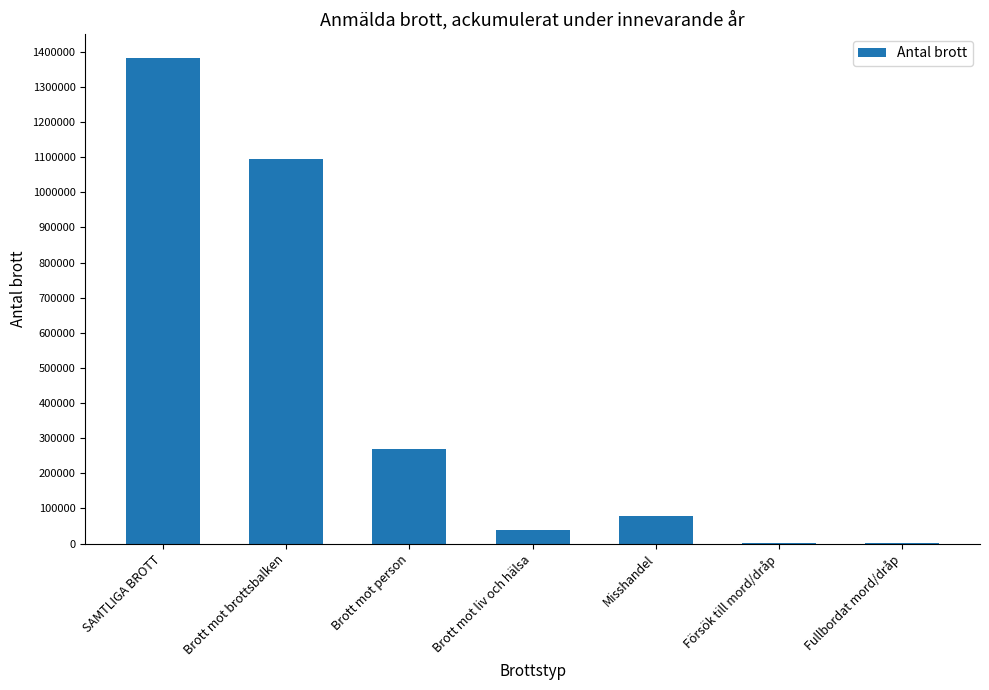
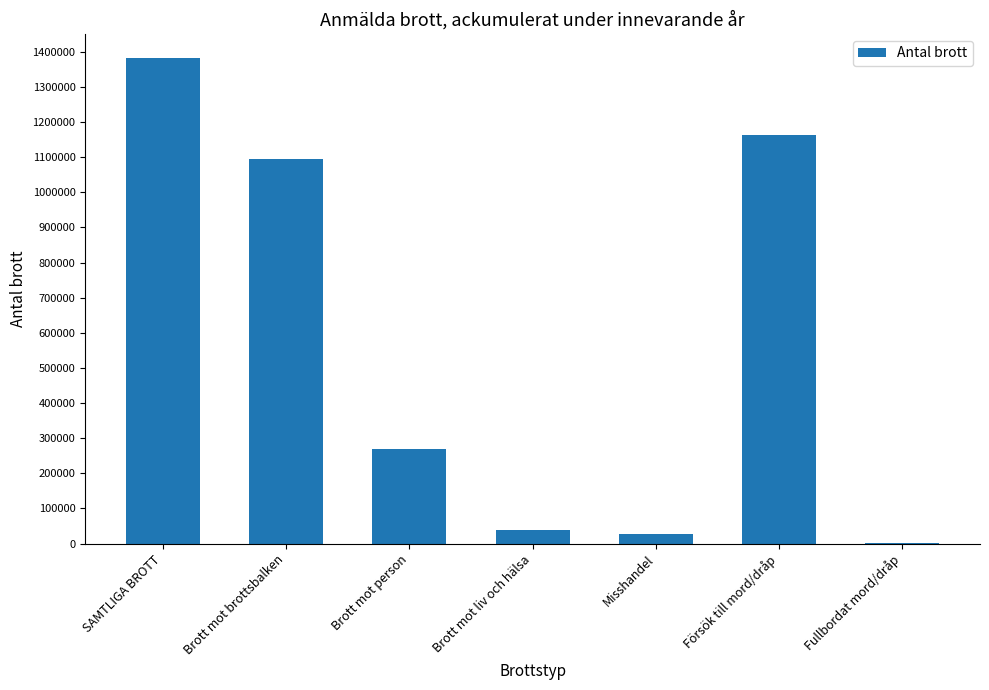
  {
    "SAMTLIGA BROTT": 1380000,
    "Brott mot brottsbalken": 1090000,
    "Brott mot person": 270000,
    "Brott mot liv och hälsa": 40000,
-   "Misshandel": 80000,
-   "Försök till mord/dråp": 0
+   "Misshandel": 30000,
+   "Försök till mord/dråp": 1160000
  }
